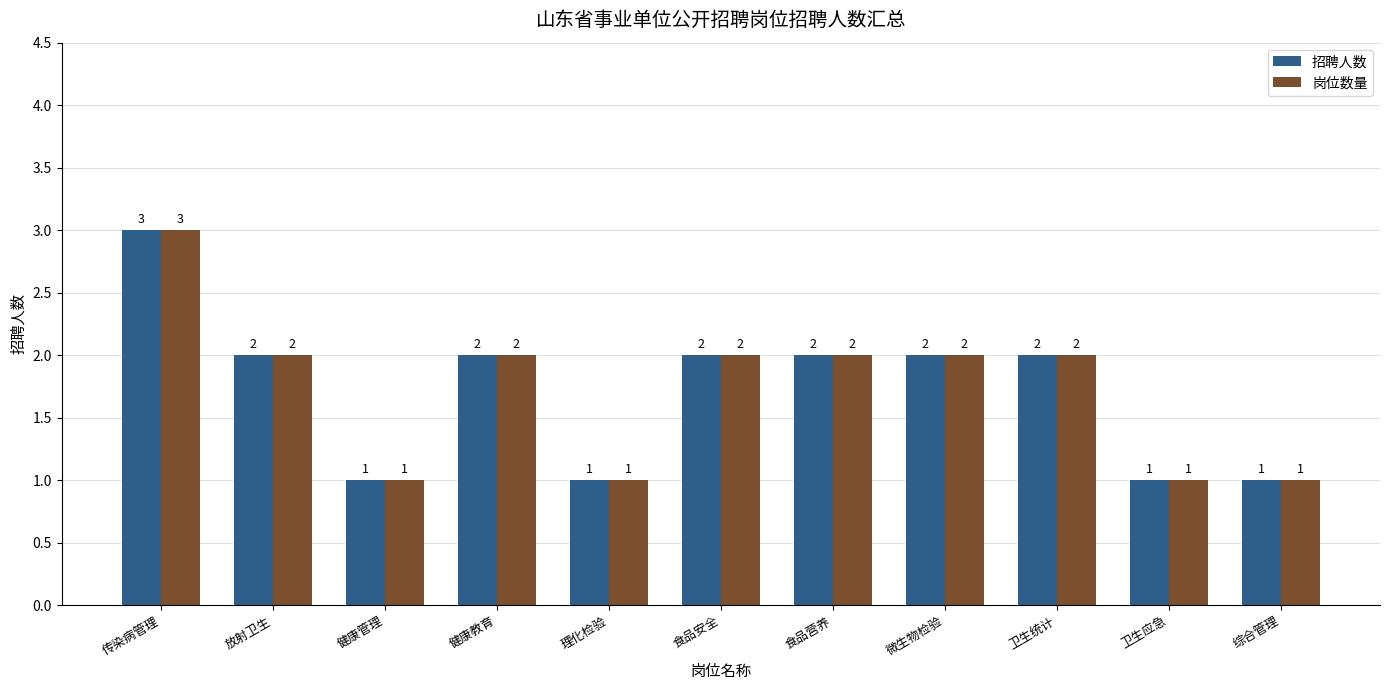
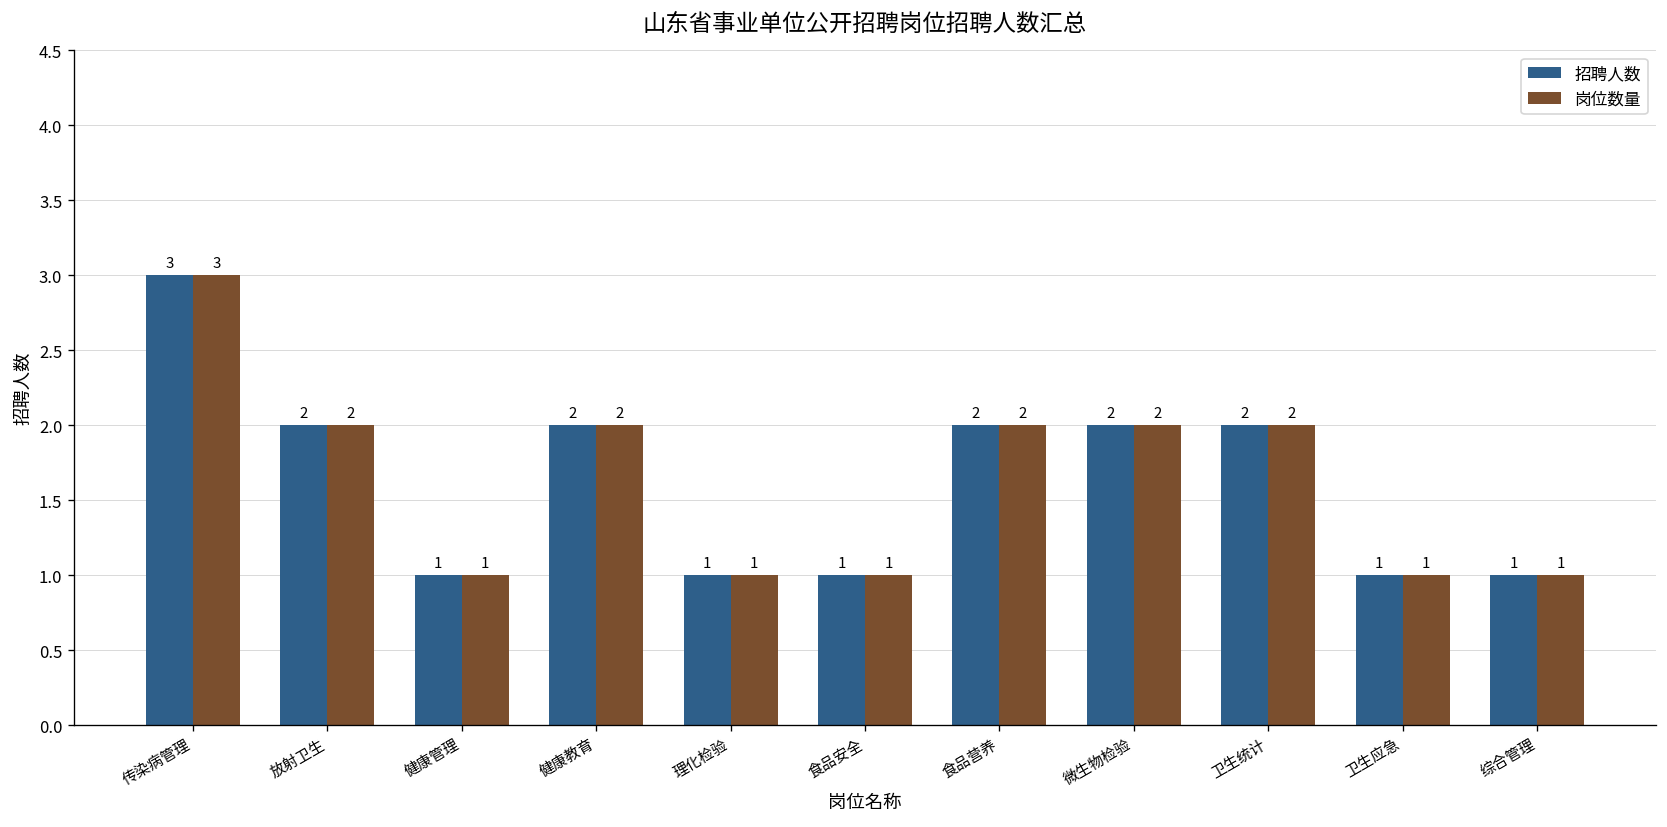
  {
    "招聘人数": {
      "传染病管理": 3,
      "放射卫生": 2,
      "健康管理": 1,
      "健康教育": 2,
      "理化检验": 1,
-     "食品安全": 2,
+     "食品安全": 1,
      "食品营养": 2,
      "微生物检验": 2,
      "卫生统计": 2,
      "卫生应急": 1,
      "综合管理": 1
    },
    "岗位数量": {
      "传染病管理": 3,
      "放射卫生": 2,
      "健康管理": 1,
      "健康教育": 2,
      "理化检验": 1,
-     "食品安全": 2,
+     "食品安全": 1,
      "食品营养": 2,
      "微生物检验": 2,
      "卫生统计": 2,
      "卫生应急": 1,
      "综合管理": 1
    }
  }
